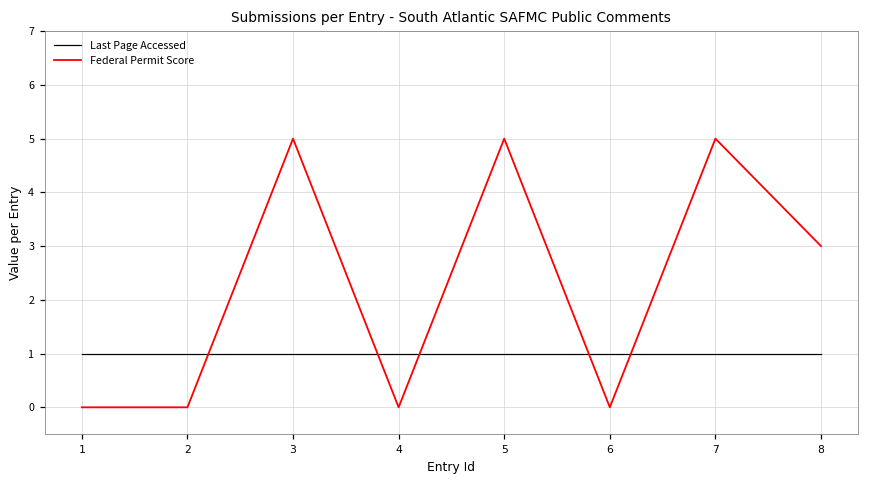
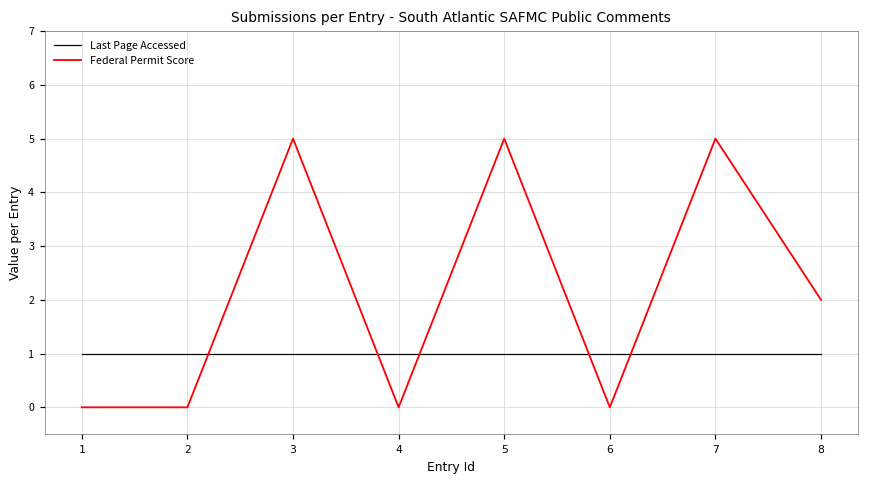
  {
    "Last Page Accessed": {
      "1": 1,
      "2": 1,
      "3": 1,
      "4": 1,
      "5": 1,
      "6": 1,
      "7": 1,
      "8": 1
    },
    "Federal Permit Score": {
      "1": 0,
      "2": 0,
      "3": 5,
      "4": 0,
      "5": 5,
      "6": 0,
      "7": 5,
-     "8": 3
+     "8": 2
    }
  }
